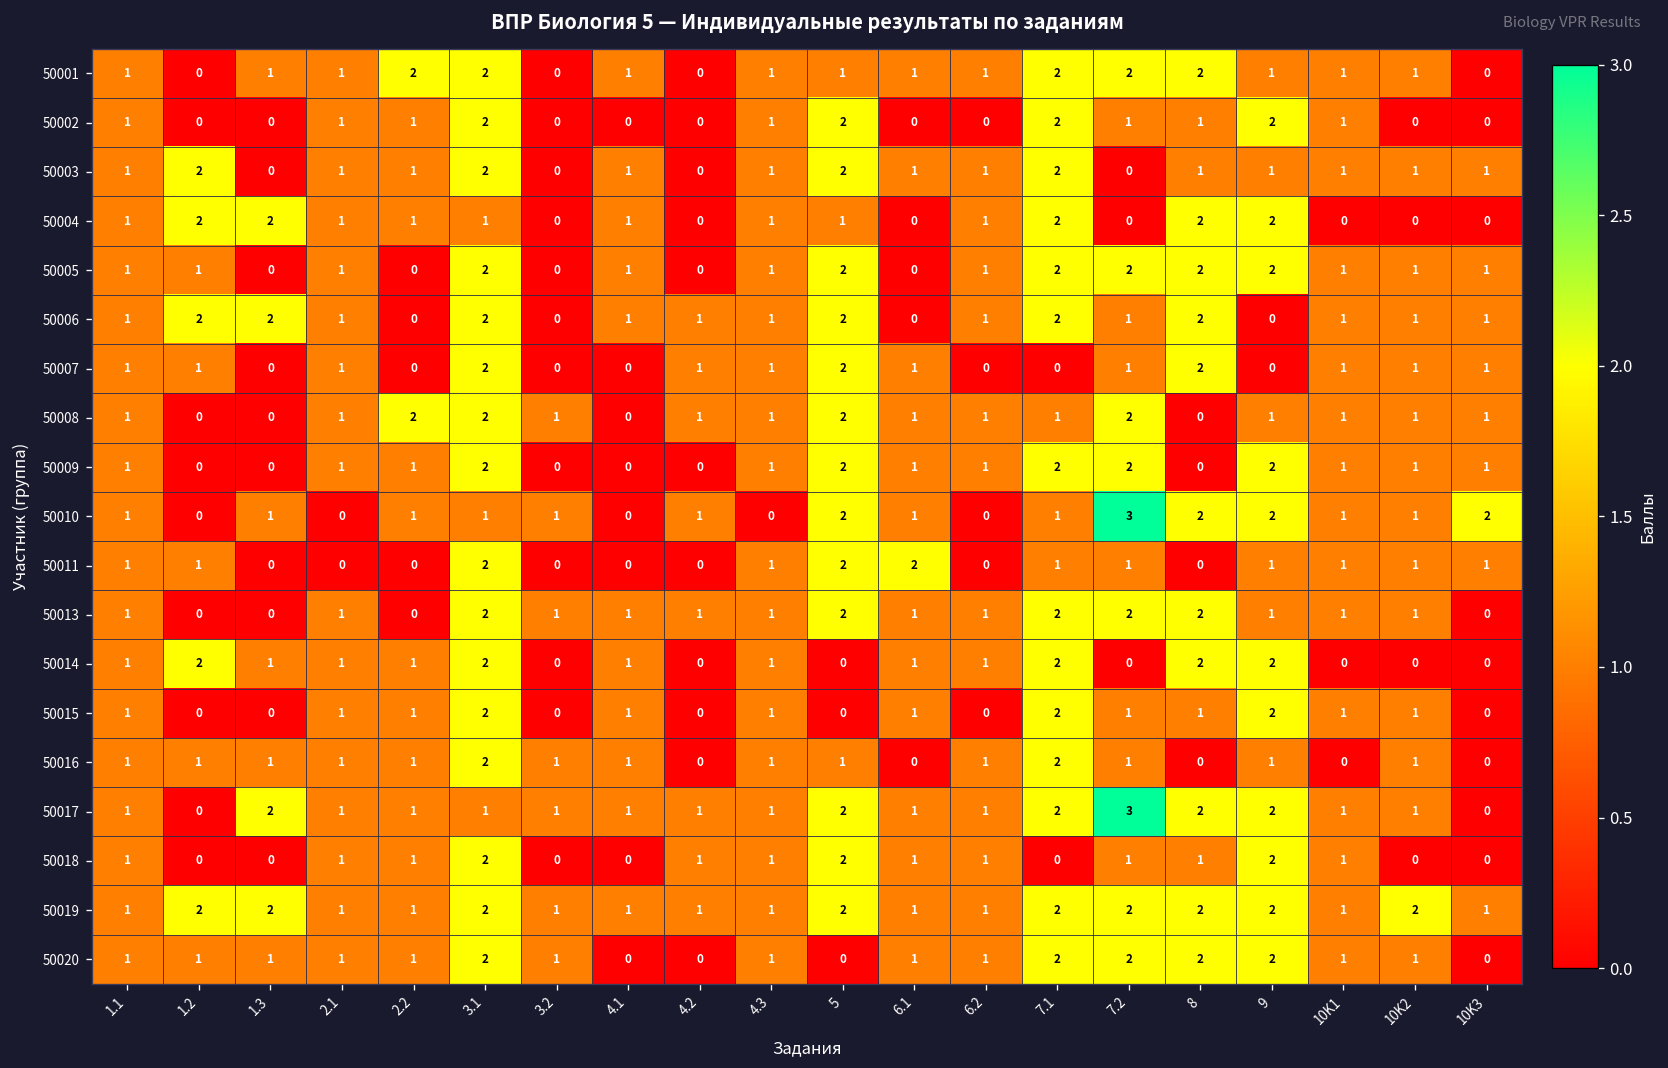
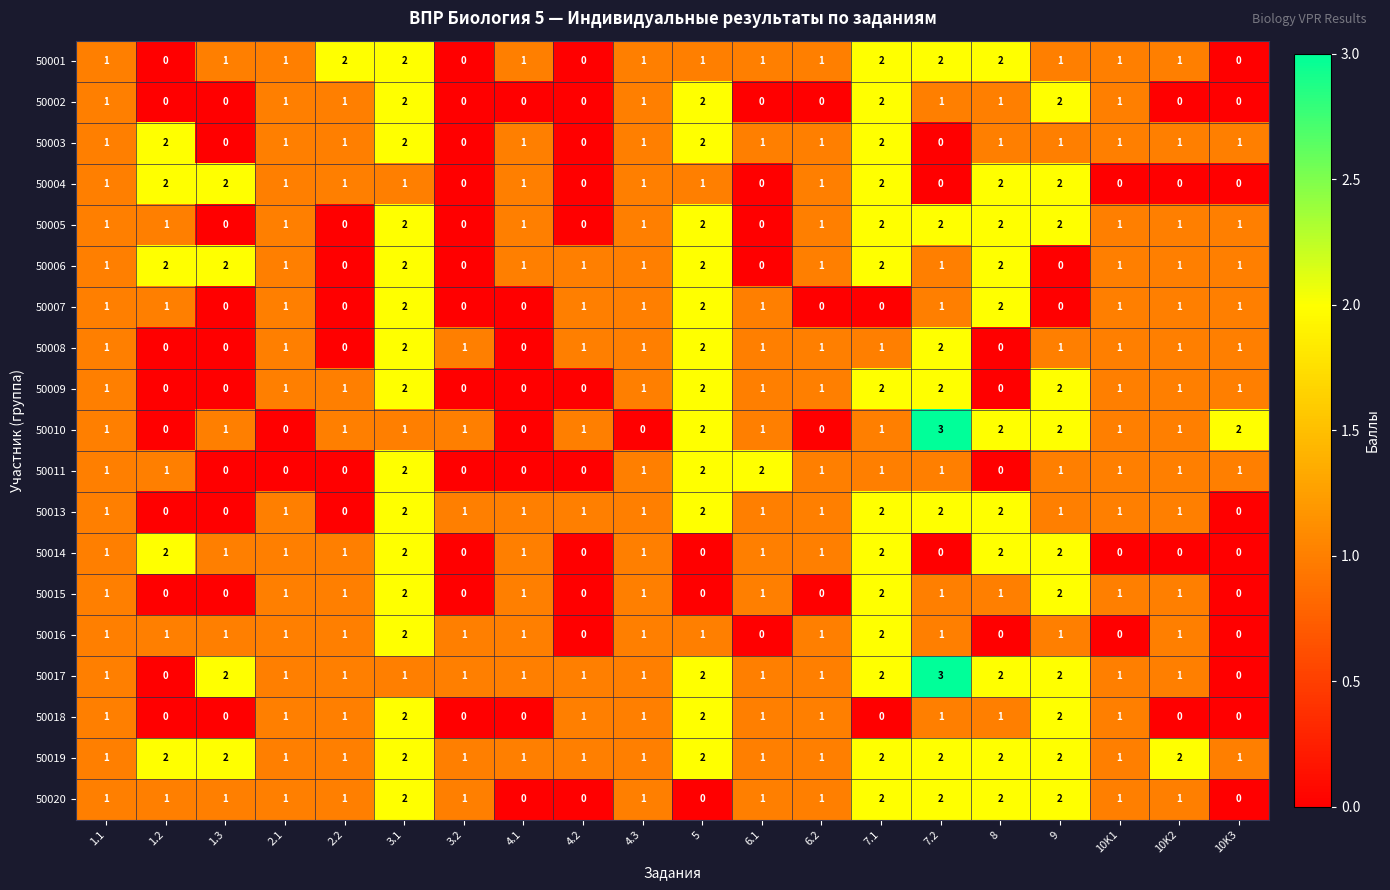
  {
    "50008": {
      "1.1": 1,
      "1.2": 0,
      "1.3": 0,
      "2.1": 1,
-     "2.2": 2,
+     "2.2": 0,
      "3.1": 2,
      "3.2": 1,
      "4.1": 0,
      "4.2": 1,
      "4.3": 1,
      "5": 2,
      "6.1": 1,
      "6.2": 1,
      "7.1": 1,
      "7.2": 2,
      "8": 0,
      "9": 1,
      "10K1": 1,
      "10K2": 1,
      "10K3": 1
    },
    "50011": {
      "1.1": 1,
      "1.2": 1,
      "1.3": 0,
      "2.1": 0,
      "2.2": 0,
      "3.1": 2,
      "3.2": 0,
      "4.1": 0,
      "4.2": 0,
      "4.3": 1,
      "5": 2,
      "6.1": 2,
-     "6.2": 0,
+     "6.2": 1,
      "7.1": 1,
      "7.2": 1,
      "8": 0,
      "9": 1,
      "10K1": 1,
      "10K2": 1,
      "10K3": 1
    }
  }
